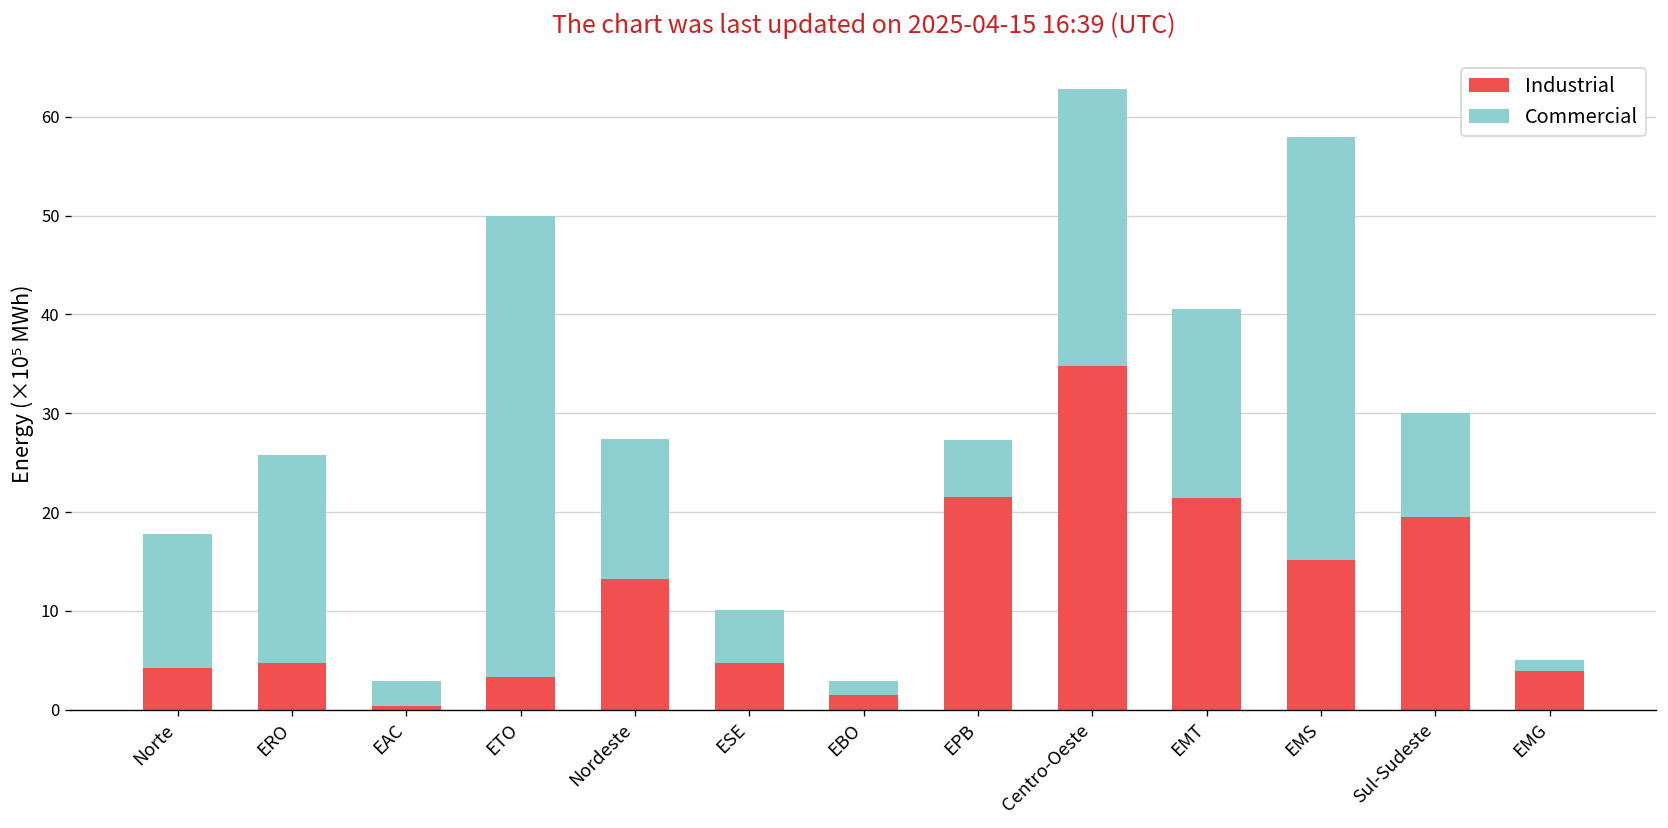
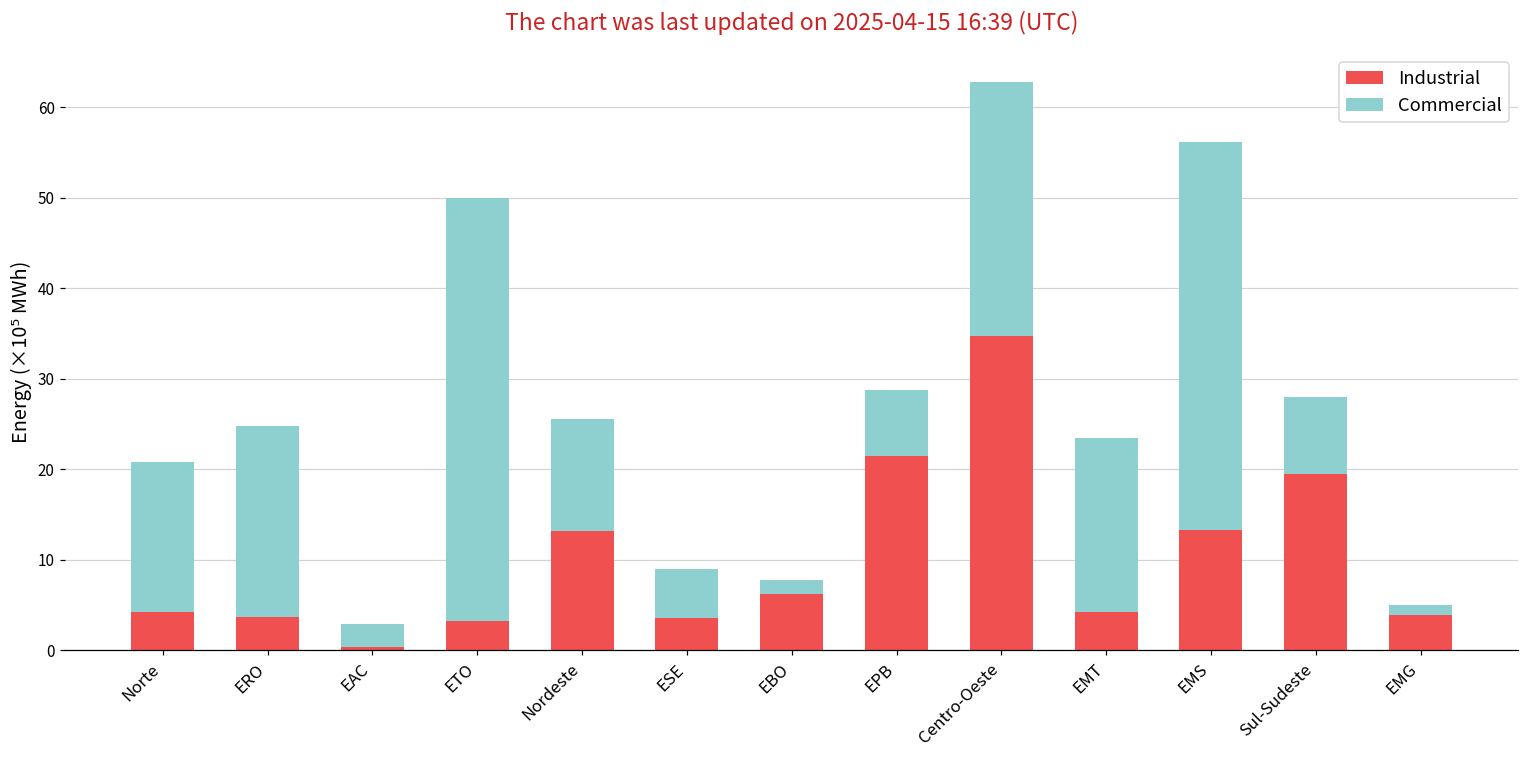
  {
    "Industrial": {
      "Norte": 4,
-     "ERO": 5,
+     "ERO": 4,
      "EAC": 0,
      "ETO": 3,
      "Nordeste": 13,
-     "ESE": 5,
-     "EBO": 1,
+     "ESE": 4,
+     "EBO": 6,
      "EPB": 21,
      "Centro-Oeste": 35,
-     "EMT": 21,
-     "EMS": 15,
+     "EMT": 4,
+     "EMS": 13,
      "Sul-Sudeste": 20,
      "EMG": 4
    },
    "Commercial": {
-     "Norte": 14,
+     "Norte": 17,
      "ERO": 21,
      "EAC": 2,
      "ETO": 47,
-     "Nordeste": 14,
+     "Nordeste": 12,
      "ESE": 5,
      "EBO": 1,
-     "EPB": 6,
+     "EPB": 7,
      "Centro-Oeste": 28,
      "EMT": 19,
      "EMS": 43,
-     "Sul-Sudeste": 10,
+     "Sul-Sudeste": 8,
      "EMG": 1
    }
  }
